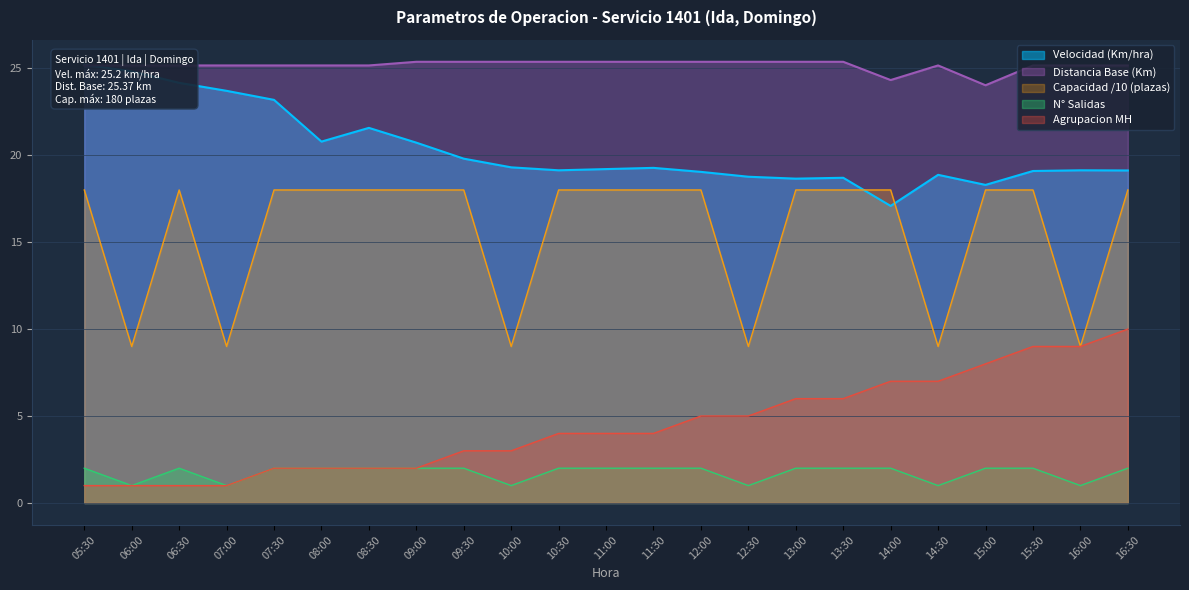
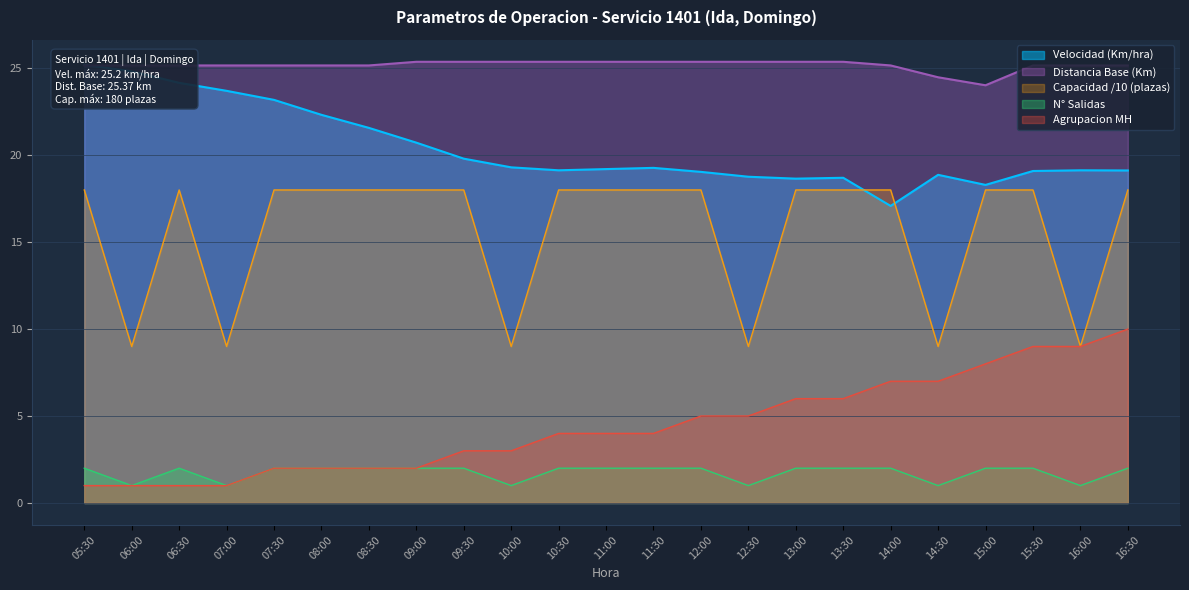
  {
    "Velocidad (Km/hra)": {
      "07:00": 23.7,
      "07:30": 23.2,
-     "08:00": 20.8,
+     "08:00": 22.3,
      "08:30": 21.6,
      "09:00": 20.7,
      "09:30": 19.8,
      "10:00": 19.3,
      "10:30": 19.1,
      "11:00": 19.2,
      "11:30": 19.3,
      "12:00": 19.0,
      "12:30": 18.8,
      "13:00": 18.7,
      "13:30": 18.7,
      "14:00": 17.1,
      "14:30": 18.9,
      "15:00": 18.3,
      "15:30": 19.1,
      "16:00": 19.1,
      "16:30": 19.1
    },
    "Distancia Base (Km)": {
      "07:00": 25.2,
      "07:30": 25.2,
      "08:00": 25.2,
      "08:30": 25.2,
      "09:00": 25.4,
      "09:30": 25.4,
      "10:00": 25.4,
      "10:30": 25.4,
      "11:00": 25.4,
      "11:30": 25.4,
      "12:00": 25.4,
      "12:30": 25.4,
      "13:00": 25.4,
      "13:30": 25.4,
-     "14:00": 24.3,
-     "14:30": 25.2,
+     "14:00": 25.2,
+     "14:30": 24.5,
      "15:00": 24.0
    },
    "N° Salidas": {
      "05:30": 2.0,
      "06:30": 2.0,
      "09:30": 2.0,
      "10:00": 1.0,
      "10:30": 2.0,
      "11:00": 2.0,
      "11:30": 2.0,
      "12:00": 2.0,
      "12:30": 1.0,
      "13:00": 2.0,
      "13:30": 2.0,
      "14:00": 2.0,
      "14:30": 1.0,
      "15:00": 2.0,
      "15:30": 2.0,
      "16:00": 1.0,
      "16:30": 2.0
    }
  }
